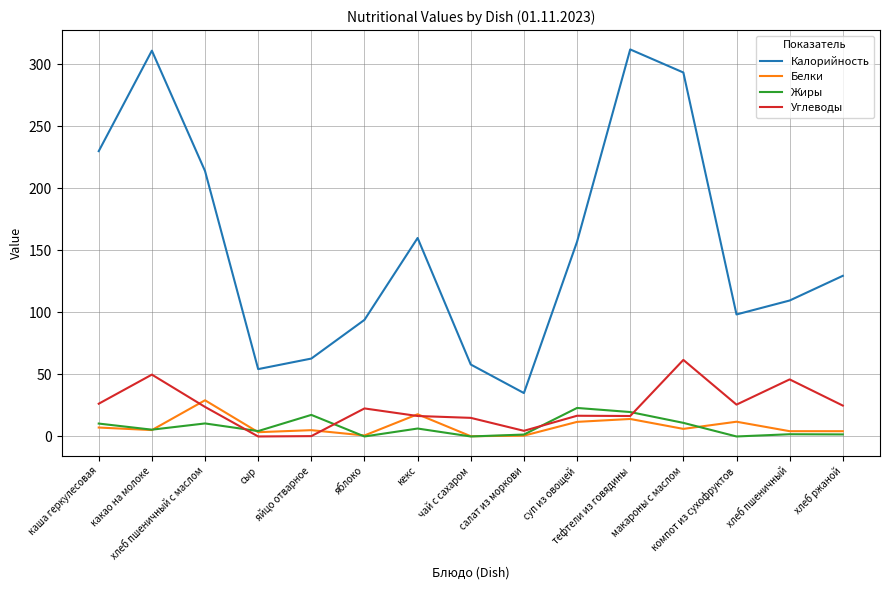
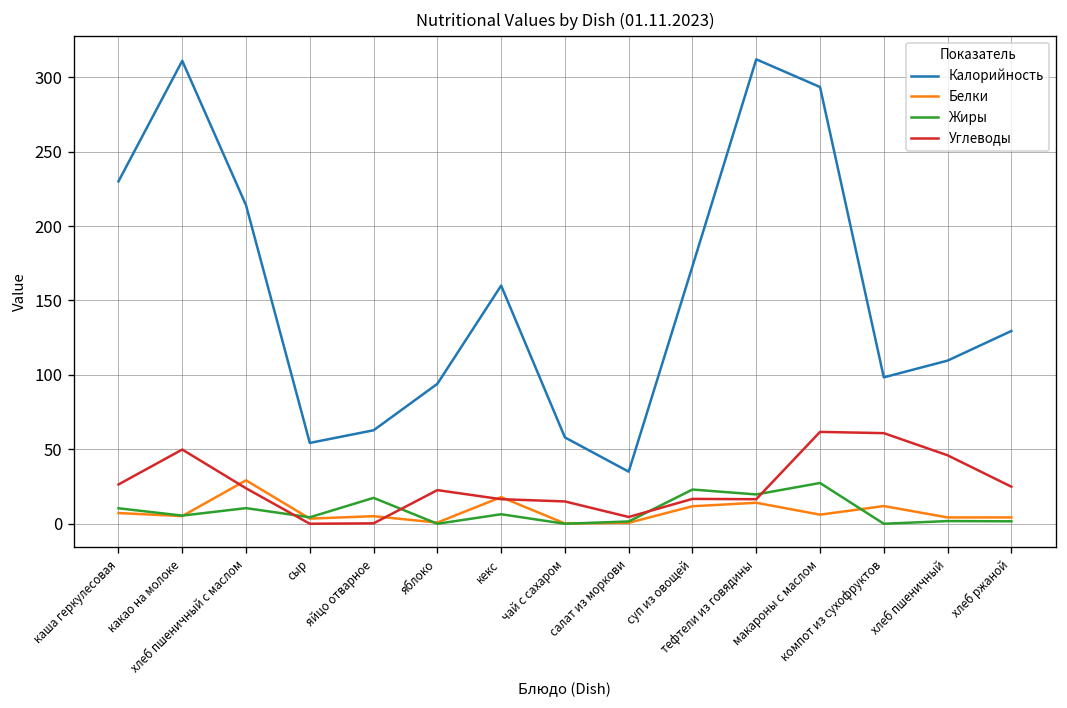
  {
    "Калорийность": {
      "каша геркулесовая": 230,
      "какао на молоке": 311,
      "хлеб пшеничный с маслом": 214,
      "сыр": 54,
      "яйцо отварное": 63,
      "яблоко": 94,
      "кекс": 160,
      "чай с сахаром": 58,
      "салат из моркови": 35,
-     "суп из овощей": 157,
+     "суп из овощей": 173,
      "тефтели из говядины": 312,
      "макароны с маслом": 293,
      "компот из сухофруктов": 98,
      "хлеб пшеничный": 110,
      "хлеб ржаной": 130
    },
    "Белки": {
      "каша геркулесовая": 7,
      "хлеб пшеничный с маслом": 29,
      "яйцо отварное": 5,
      "суп из овощей": 12,
      "тефтели из говядины": 14,
      "макароны с маслом": 6,
      "компот из сухофруктов": 12,
      "хлеб пшеничный": 4,
      "хлеб ржаной": 4
    },
    "Жиры": {
      "каша геркулесовая": 10,
      "хлеб пшеничный с маслом": 11,
      "яйцо отварное": 17,
      "кекс": 6,
      "суп из овощей": 23,
      "тефтели из говядины": 20,
-     "макароны с маслом": 11,
+     "макароны с маслом": 27,
      "компот из сухофруктов": 0,
      "хлеб пшеничный": 2,
      "хлеб ржаной": 2
    },
    "Углеводы": {
      "каша геркулесовая": 26,
      "какао на молоке": 50,
      "хлеб пшеничный с маслом": 24,
      "сыр": 0,
      "яйцо отварное": 0,
      "яблоко": 23,
      "чай с сахаром": 15,
      "салат из моркови": 5,
      "суп из овощей": 17,
      "тефтели из говядины": 17,
      "макароны с маслом": 62,
-     "компот из сухофруктов": 26,
+     "компот из сухофруктов": 61,
      "хлеб пшеничный": 46,
      "хлеб ржаной": 25
    }
  }
